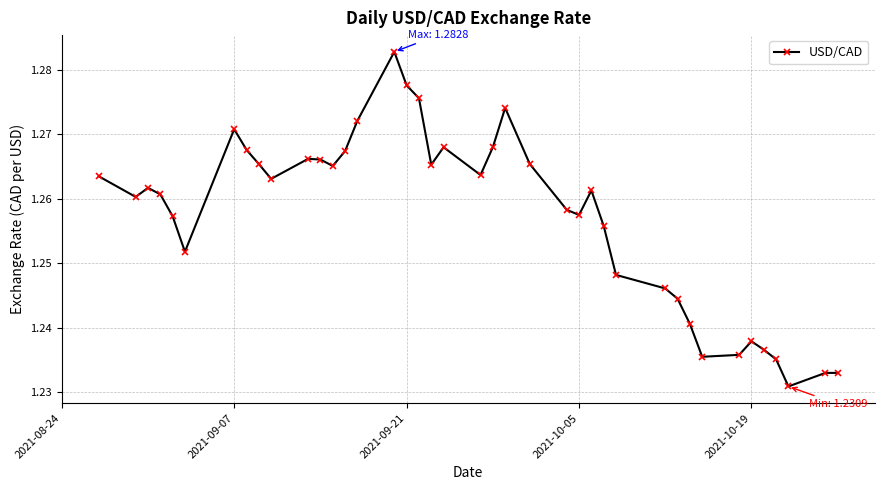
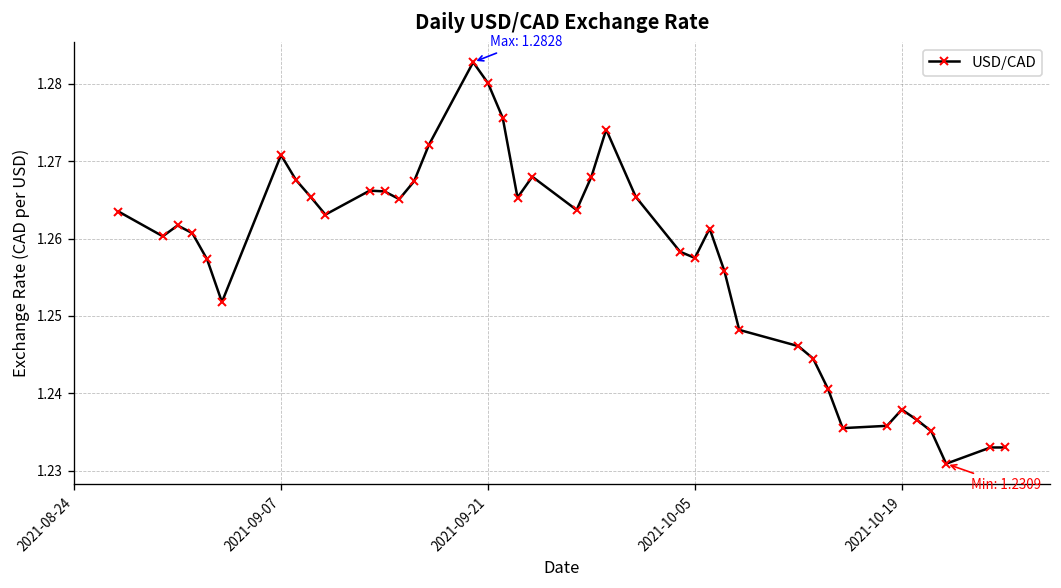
  {
    "2021-09-07": 1.271,
-   "2021-09-21": 1.278,
+   "2021-09-21": 1.280,
    "2021-10-05": 1.258,
    "2021-10-19": 1.238
  }
